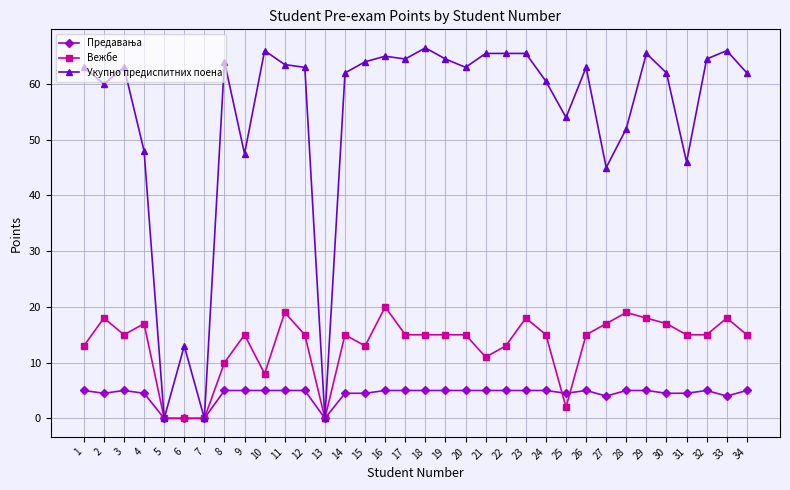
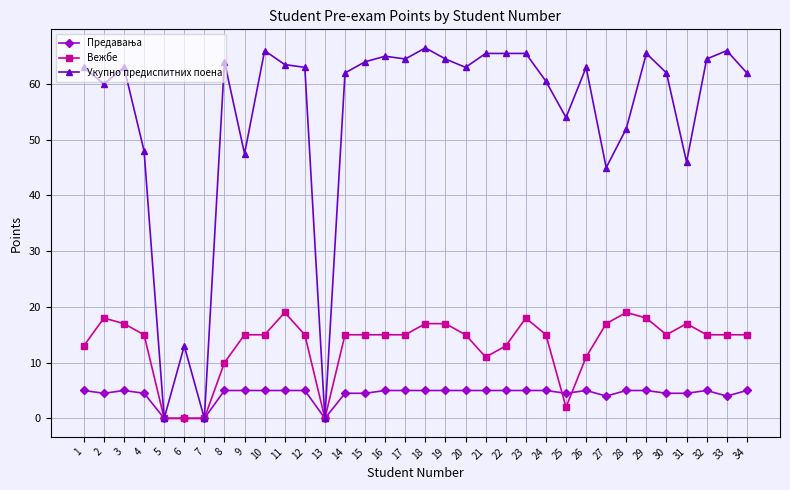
  {
    "Вежбе": {
      "1": 13,
      "2": 18,
-     "3": 15,
-     "4": 17,
+     "3": 17,
+     "4": 15,
      "8": 10,
      "9": 15,
-     "10": 8,
+     "10": 15,
      "11": 19,
      "12": 15,
      "14": 15,
-     "15": 13,
-     "16": 20,
+     "15": 15,
+     "16": 15,
      "17": 15,
-     "18": 15,
-     "19": 15,
+     "18": 17,
+     "19": 17,
      "20": 15,
      "21": 11,
      "22": 13,
      "23": 18,
      "24": 15,
      "25": 2,
-     "26": 15,
+     "26": 11,
      "27": 17,
      "28": 19,
      "29": 18,
-     "30": 17,
-     "31": 15,
+     "30": 15,
+     "31": 17,
      "32": 15,
-     "33": 18,
+     "33": 15,
      "34": 15
    }
  }
